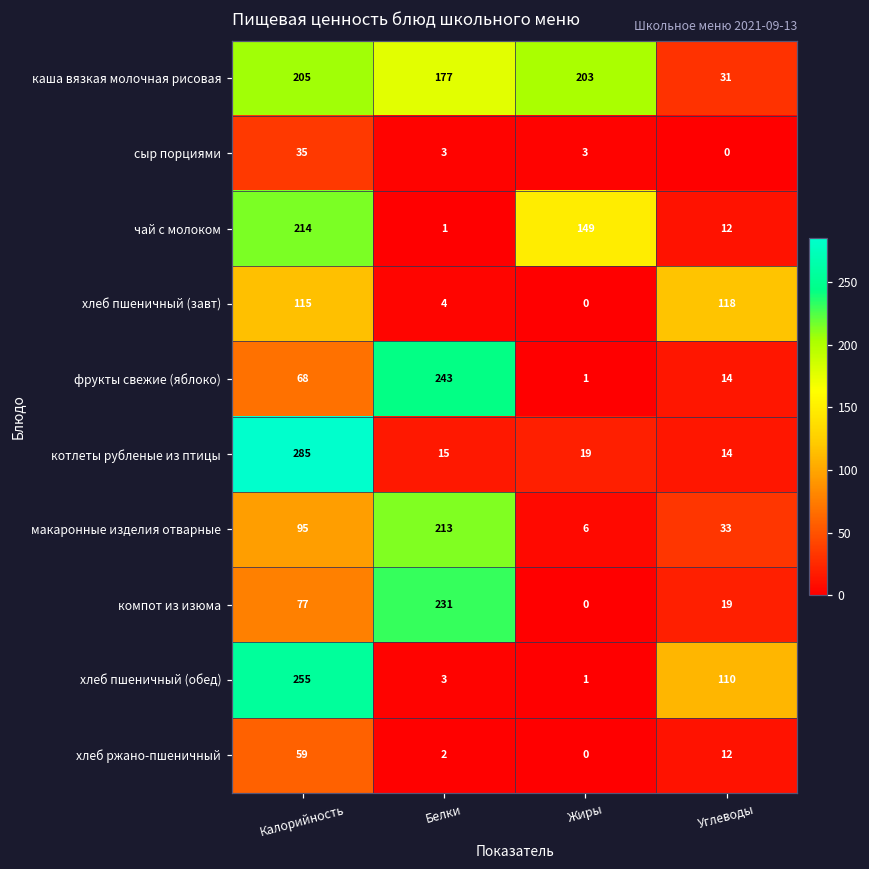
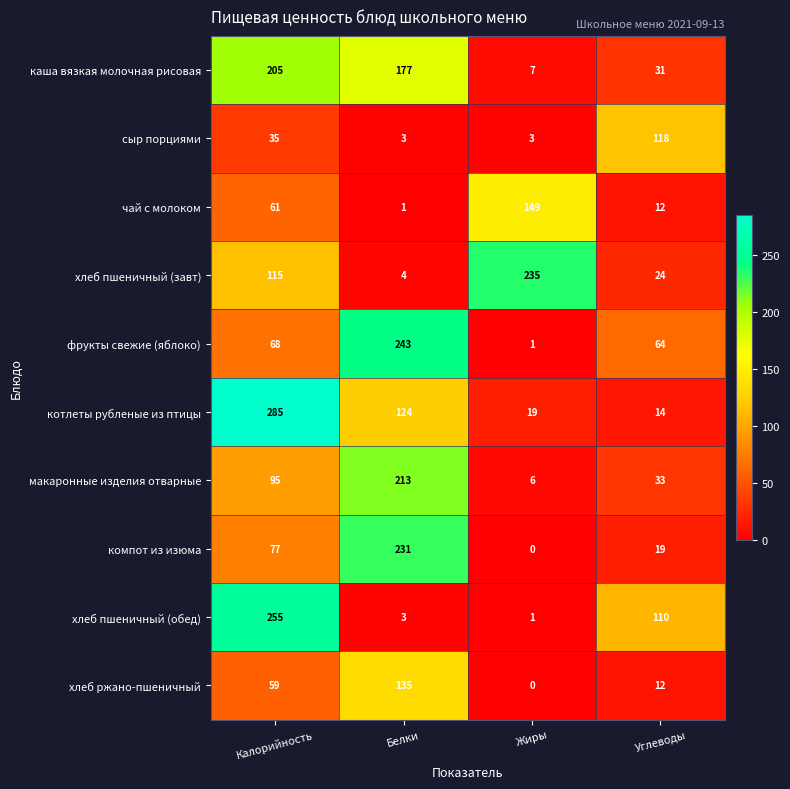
  {
    "каша вязкая молочная рисовая": {
      "Калорийность": 205,
      "Белки": 177,
-     "Жиры": 203,
+     "Жиры": 7,
      "Углеводы": 31
    },
    "сыр порциями": {
      "Калорийность": 35,
      "Белки": 3,
      "Жиры": 3,
-     "Углеводы": 0
+     "Углеводы": 118
    },
    "чай с молоком": {
-     "Калорийность": 214,
+     "Калорийность": 61,
      "Белки": 1,
      "Жиры": 149,
      "Углеводы": 12
    },
    "хлеб пшеничный (завт)": {
      "Калорийность": 115,
      "Белки": 4,
-     "Жиры": 0,
-     "Углеводы": 118
+     "Жиры": 235,
+     "Углеводы": 24
    },
    "фрукты свежие (яблоко)": {
      "Калорийность": 68,
      "Белки": 243,
      "Жиры": 1,
-     "Углеводы": 14
+     "Углеводы": 64
    },
    "котлеты рубленые из птицы": {
      "Калорийность": 285,
-     "Белки": 15,
+     "Белки": 124,
      "Жиры": 19,
      "Углеводы": 14
    },
    "макаронные изделия отварные": {
      "Калорийность": 95,
      "Белки": 213,
      "Жиры": 6,
      "Углеводы": 33
    },
    "компот из изюма": {
      "Калорийность": 77,
      "Белки": 231,
      "Жиры": 0,
      "Углеводы": 19
    },
    "хлеб пшеничный (обед)": {
      "Калорийность": 255,
      "Белки": 3,
      "Жиры": 1,
      "Углеводы": 110
    },
    "хлеб ржано-пшеничный": {
      "Калорийность": 59,
-     "Белки": 2,
+     "Белки": 135,
      "Жиры": 0,
      "Углеводы": 12
    }
  }
